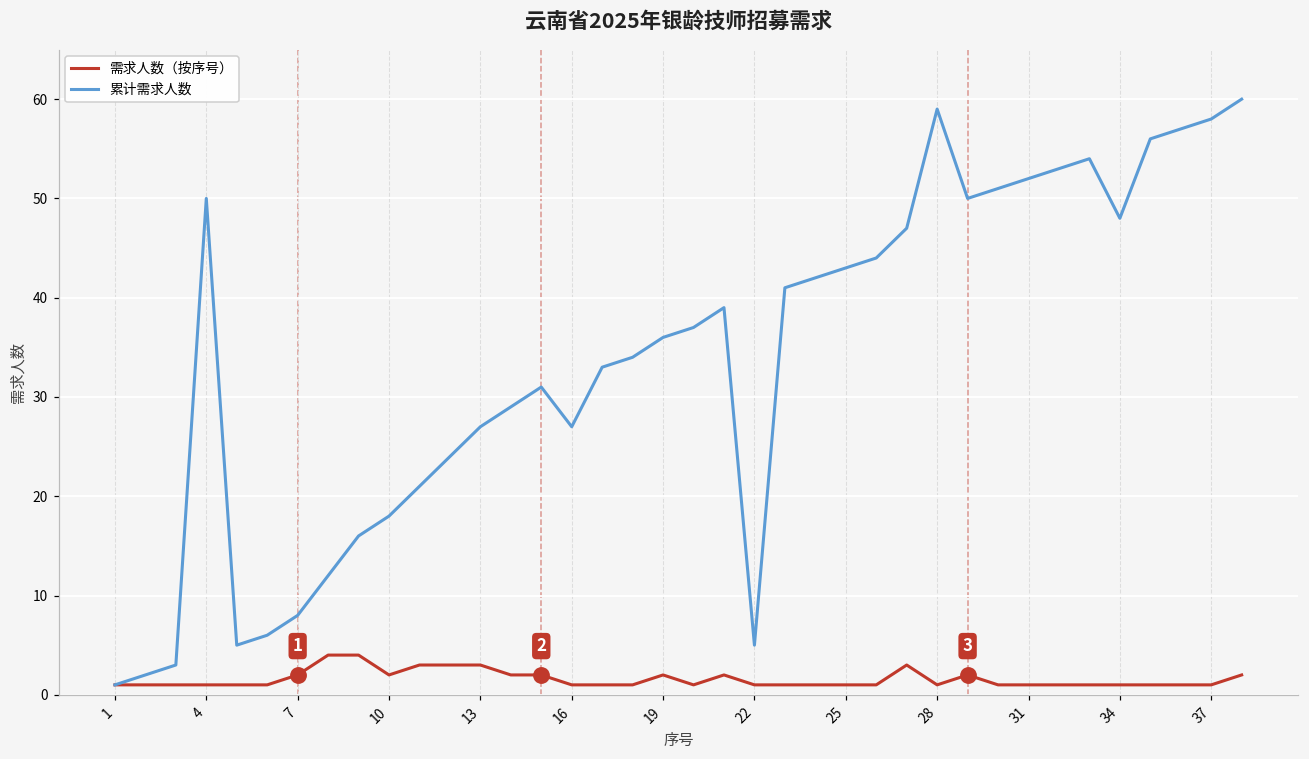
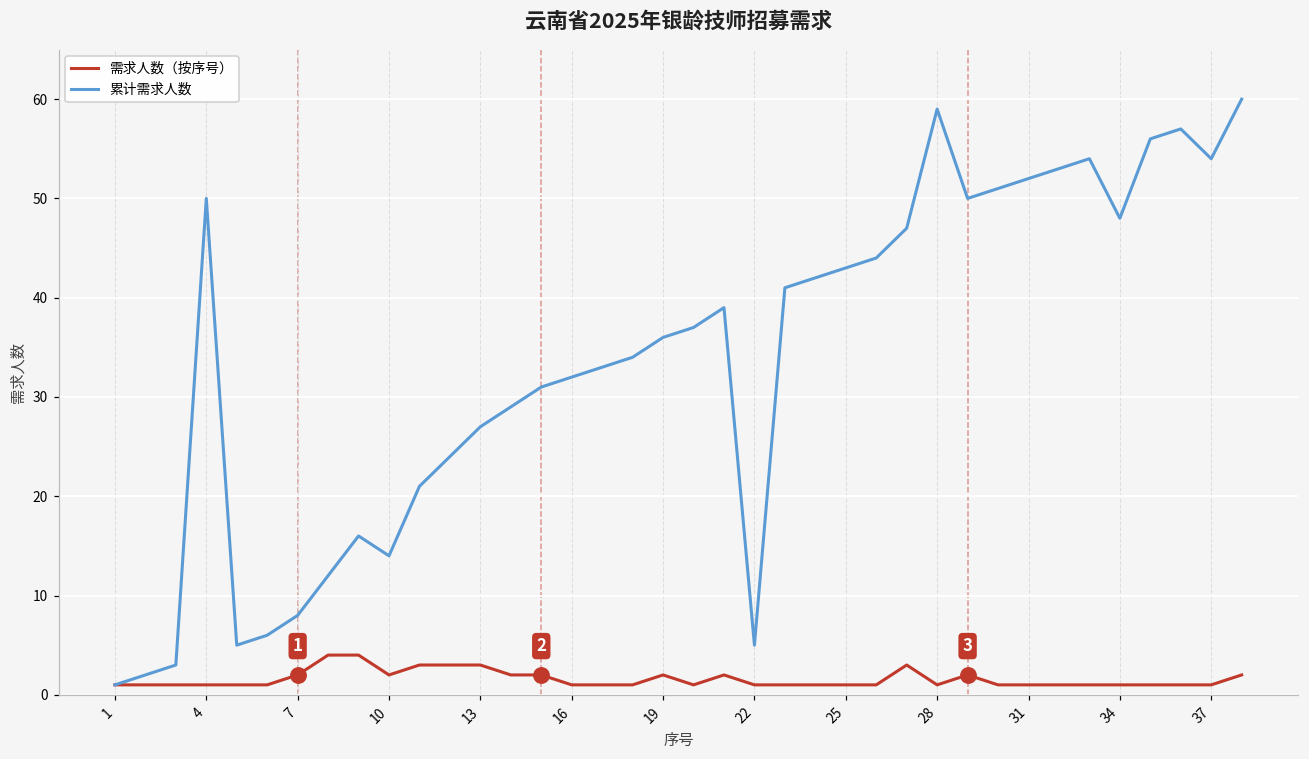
  {
    "累计需求人数": {
      "4": 50,
      "7": 8,
-     "10": 18,
+     "10": 14,
      "13": 27,
-     "16": 27,
+     "16": 32,
      "19": 36,
      "22": 5,
      "25": 43,
      "28": 59,
      "31": 52,
      "34": 48,
-     "37": 58
+     "37": 54
    }
  }
